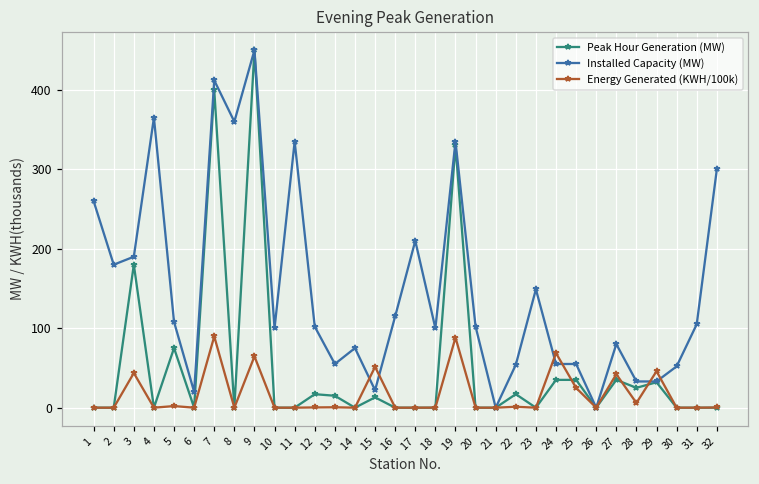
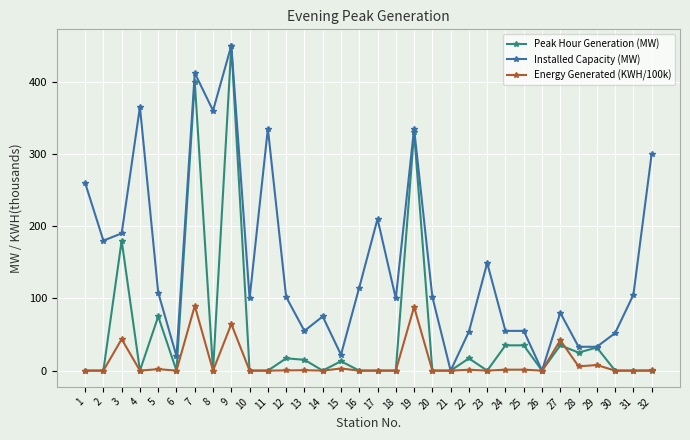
  {
    "Energy Generated (KWH/100k)": {
      "3": 40,
      "5": 0,
      "7": 90,
      "9": 60,
      "12": 0,
      "13": 0,
-     "15": 50,
+     "15": 0,
      "19": 90,
      "22": 0,
-     "24": 70,
-     "25": 20,
+     "24": 0,
+     "25": 0,
      "27": 40,
      "28": 10,
-     "29": 50
+     "29": 10
    }
  }
